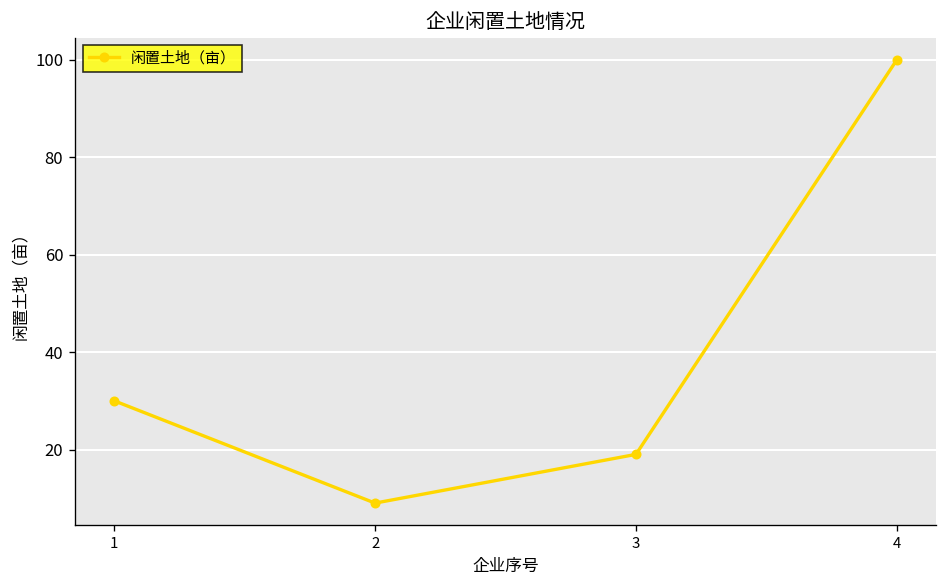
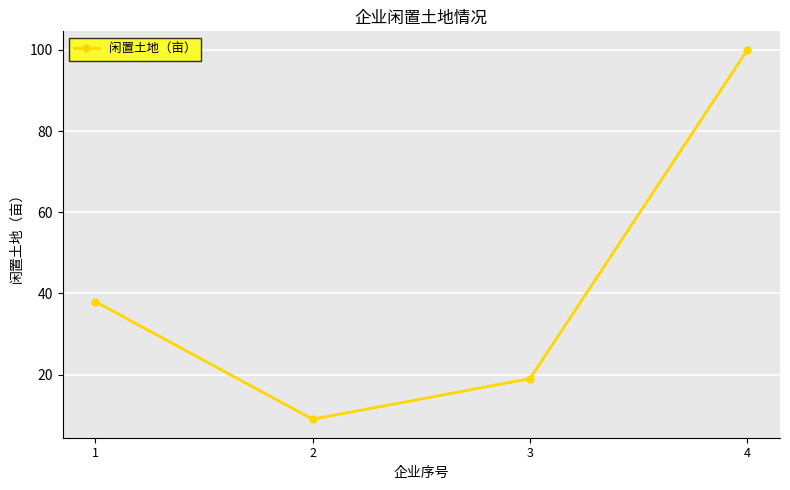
  {
-   "1": 30,
+   "1": 38,
    "2": 9,
    "3": 19,
    "4": 100
  }
